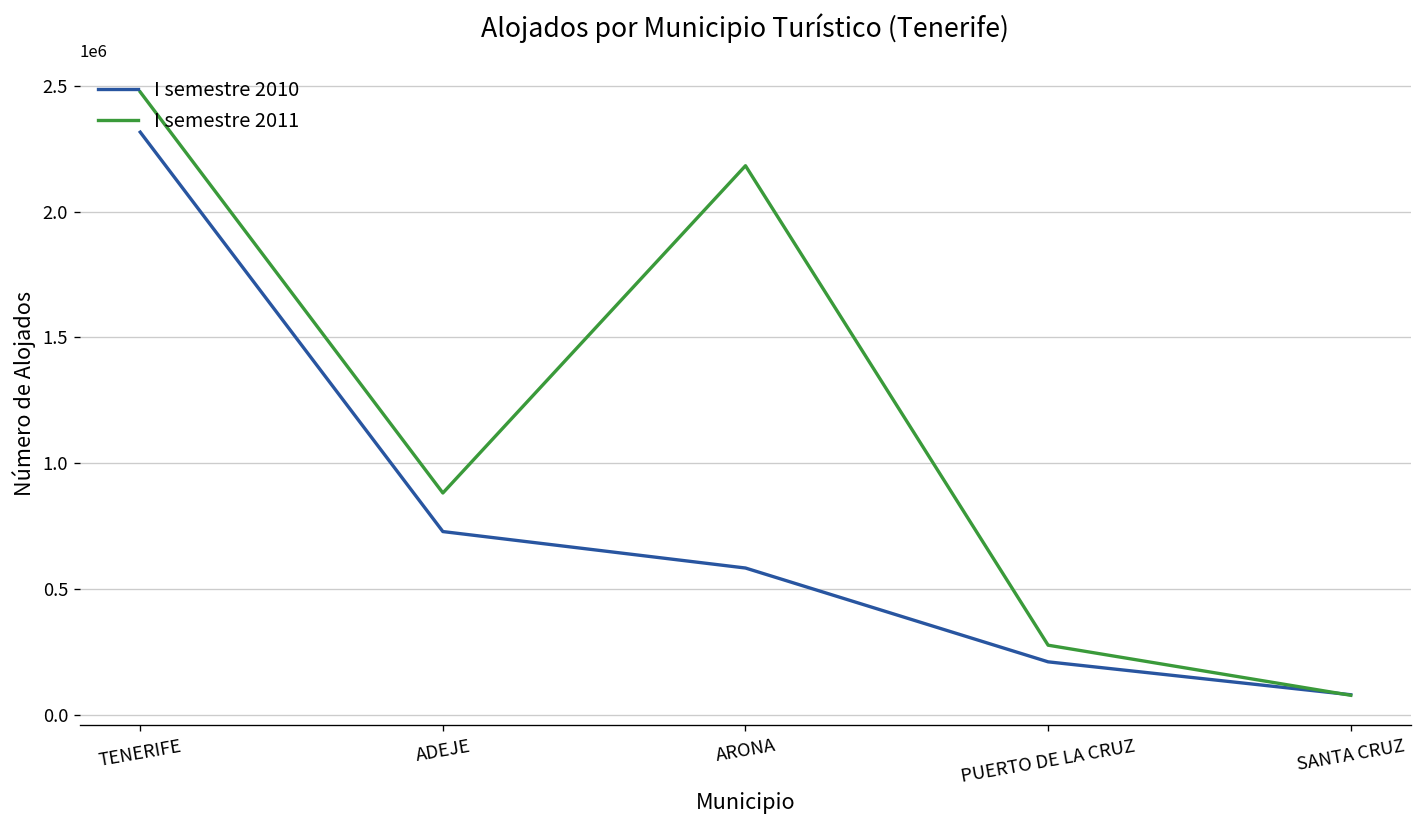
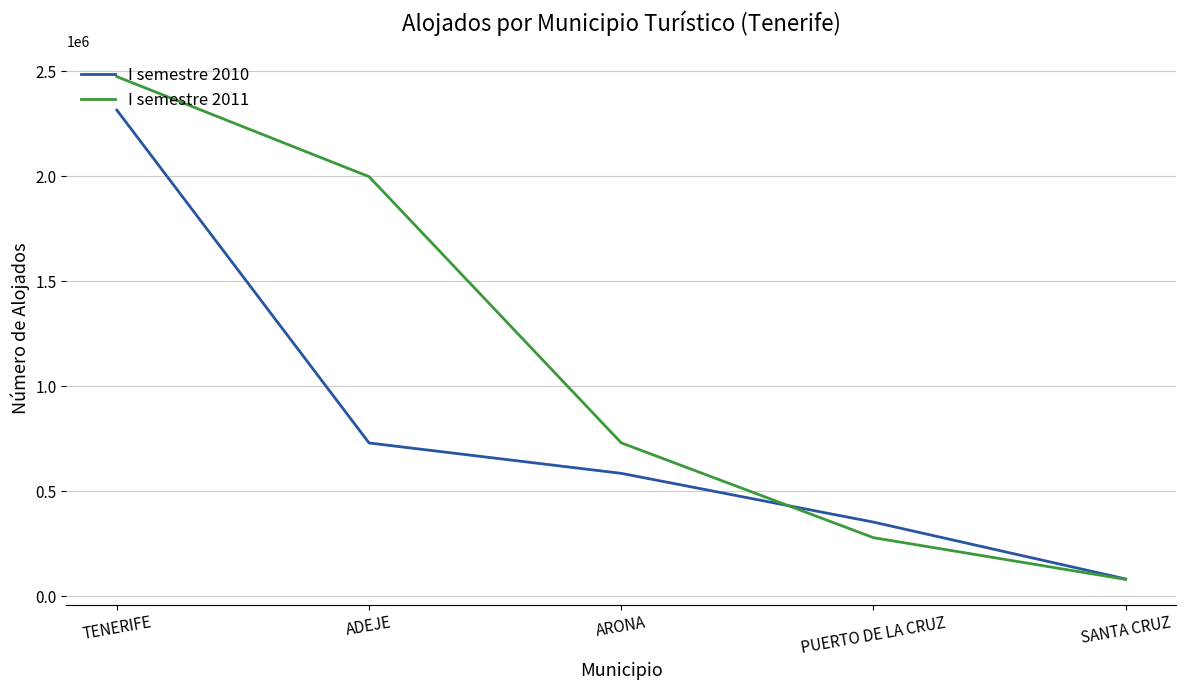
  {
    "I semestre 2010": {
      "TENERIFE": 2310000,
      "ADEJE": 730000,
      "ARONA": 590000,
-     "PUERTO DE LA CRUZ": 210000
+     "PUERTO DE LA CRUZ": 350000
    },
    "I semestre 2011": {
      "TENERIFE": 2470000,
-     "ADEJE": 880000,
-     "ARONA": 2180000,
+     "ADEJE": 2000000,
+     "ARONA": 730000,
      "PUERTO DE LA CRUZ": 280000
    }
  }
